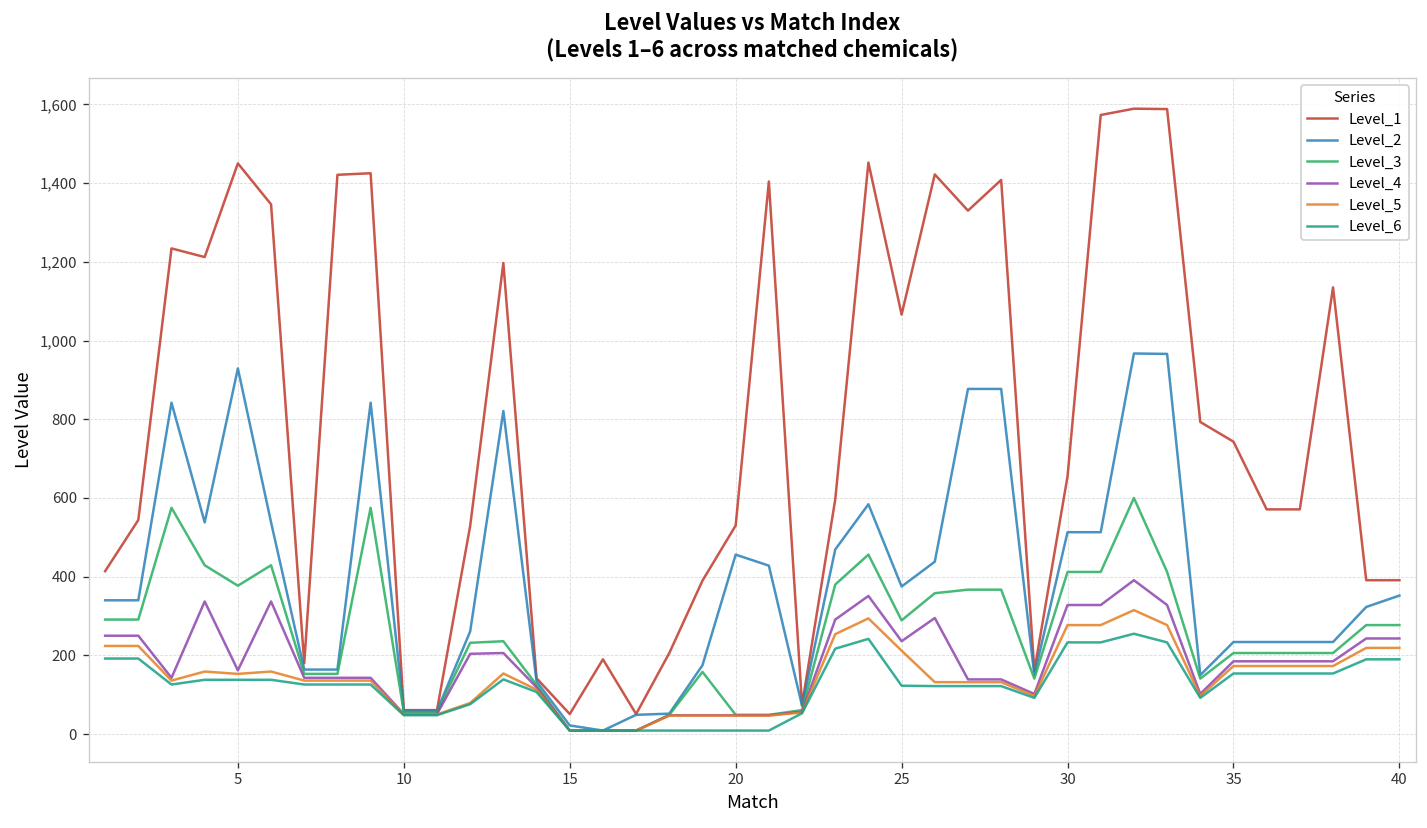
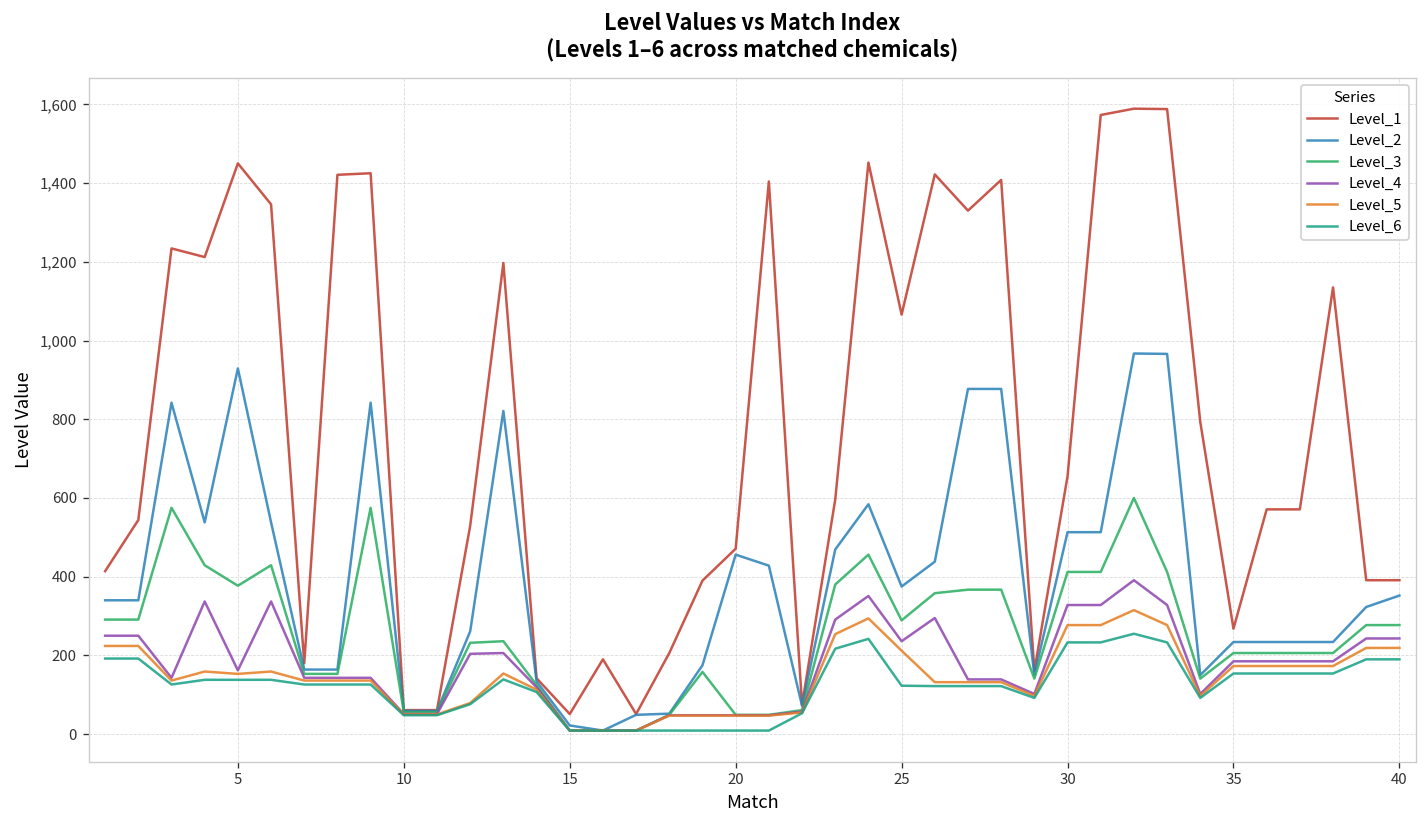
  {
    "Level_1": {
      "5": "1,450",
      "15": "50",
-     "20": "530",
+     "20": "470",
      "25": "1,070",
      "30": "660",
-     "35": "740",
+     "35": "270",
      "40": "390"
    },
    "Level_2": {
      "5": "930",
      "15": "20",
      "20": "460",
      "25": "380",
      "30": "510",
      "35": "230",
      "40": "350"
    },
    "Level_4": {
      "5": "160",
      "25": "240",
      "30": "330",
      "35": "190",
      "40": "240"
    },
    "Level_5": {
      "5": "150",
      "25": "210",
      "30": "280",
      "35": "170",
      "40": "220"
    }
  }
